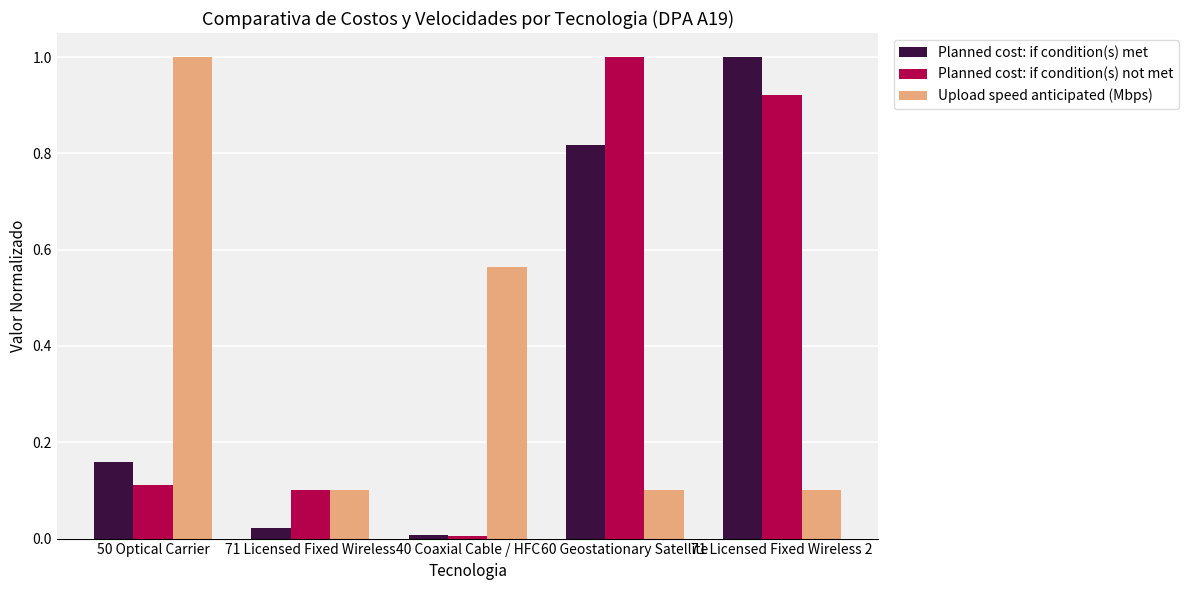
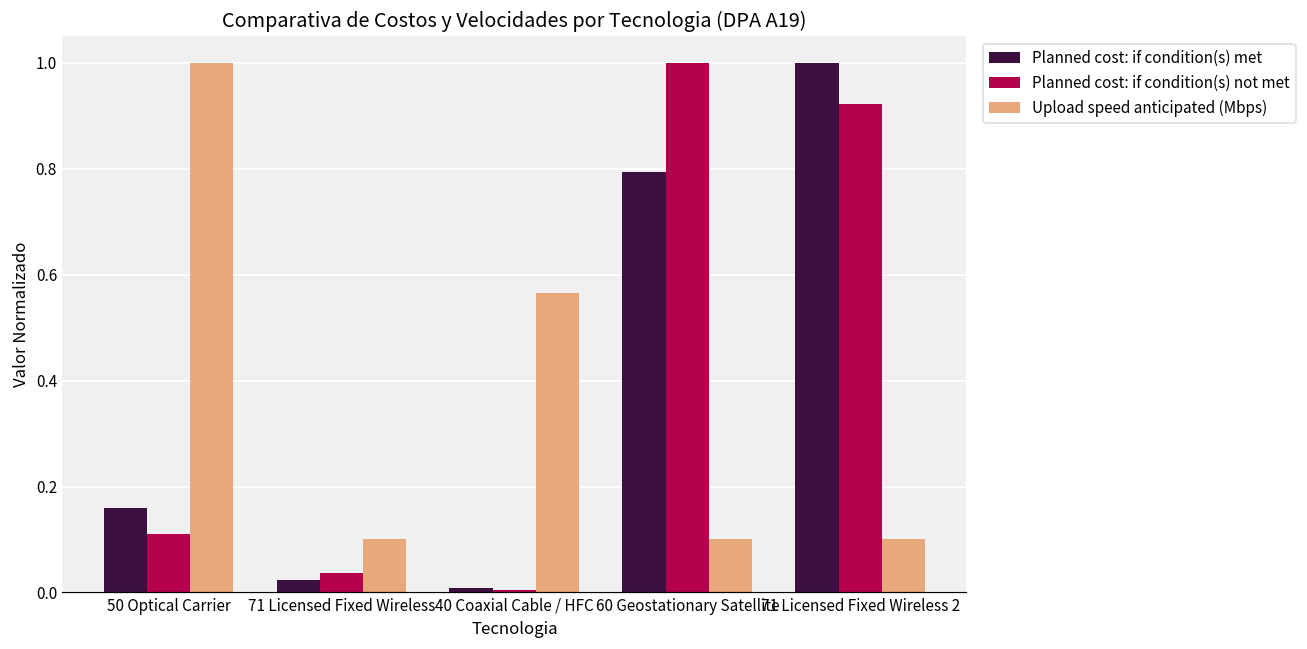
  {
    "Planned cost: if condition(s) met": {
      "50 Optical Carrier": 0.16,
      "71 Licensed Fixed Wireless": 0.02,
      "40 Coaxial Cable / HFC": 0.01,
-     "60 Geostationary Satellite": 0.82,
+     "60 Geostationary Satellite": 0.79,
      "71 Licensed Fixed Wireless 2": 1.00
    },
    "Planned cost: if condition(s) not met": {
      "50 Optical Carrier": 0.11,
-     "71 Licensed Fixed Wireless": 0.10,
+     "71 Licensed Fixed Wireless": 0.04,
      "40 Coaxial Cable / HFC": 0.01,
      "60 Geostationary Satellite": 1.00,
      "71 Licensed Fixed Wireless 2": 0.92
    },
    "Upload speed anticipated (Mbps)": {
      "50 Optical Carrier": 1.00,
      "71 Licensed Fixed Wireless": 0.10,
      "40 Coaxial Cable / HFC": 0.57,
      "60 Geostationary Satellite": 0.10,
      "71 Licensed Fixed Wireless 2": 0.10
    }
  }
